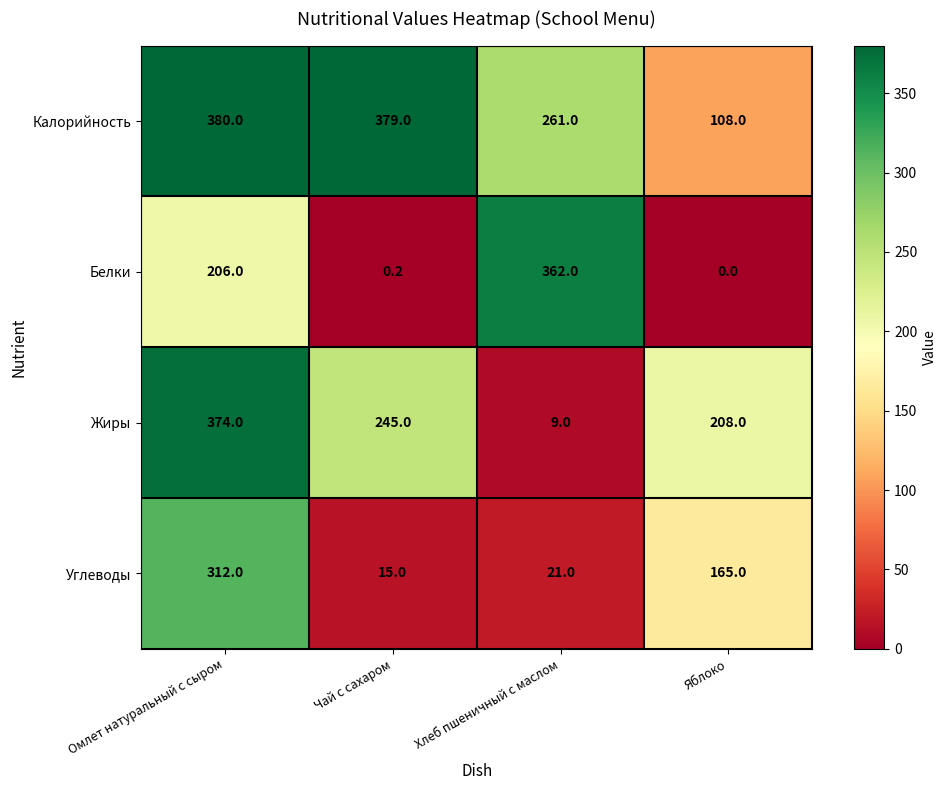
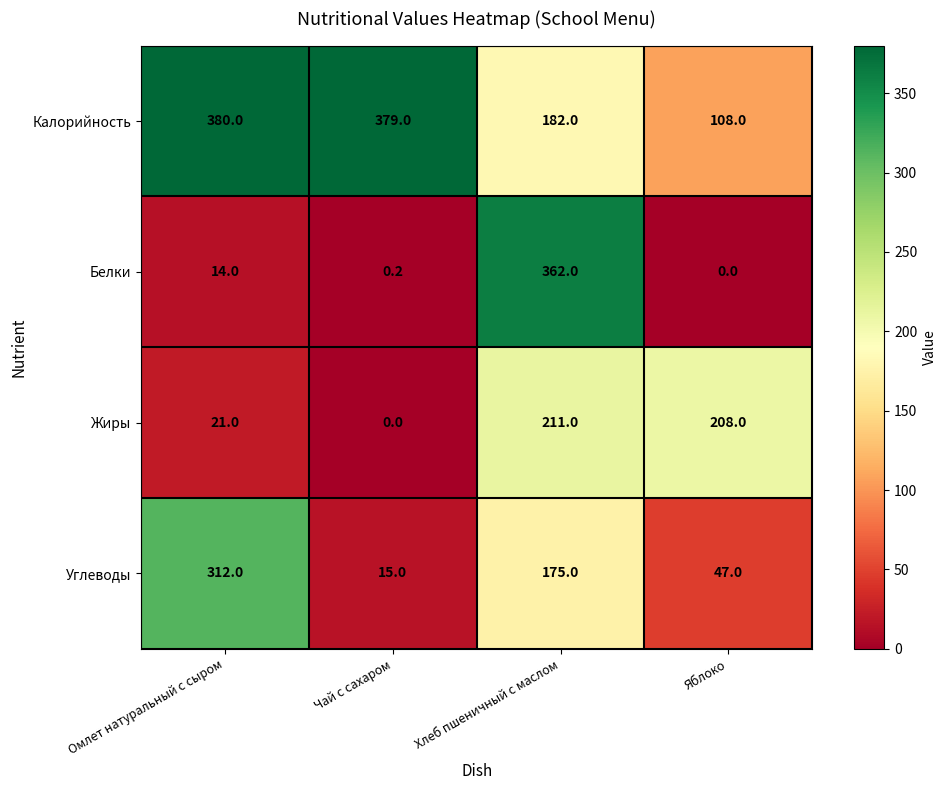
  {
    "Калорийность": {
      "Омлет натуральный с сыром": 380.0,
      "Чай с сахаром": 379.0,
-     "Хлеб пшеничный с маслом": 261.0,
+     "Хлеб пшеничный с маслом": 182.0,
      "Яблоко": 108.0
    },
    "Белки": {
-     "Омлет натуральный с сыром": 206.0,
+     "Омлет натуральный с сыром": 14.0,
      "Чай с сахаром": 0.2,
      "Хлеб пшеничный с маслом": 362.0,
      "Яблоко": 0.0
    },
    "Жиры": {
-     "Омлет натуральный с сыром": 374.0,
-     "Чай с сахаром": 245.0,
-     "Хлеб пшеничный с маслом": 9.0,
+     "Омлет натуральный с сыром": 21.0,
+     "Чай с сахаром": 0.0,
+     "Хлеб пшеничный с маслом": 211.0,
      "Яблоко": 208.0
    },
    "Углеводы": {
      "Омлет натуральный с сыром": 312.0,
      "Чай с сахаром": 15.0,
-     "Хлеб пшеничный с маслом": 21.0,
-     "Яблоко": 165.0
+     "Хлеб пшеничный с маслом": 175.0,
+     "Яблоко": 47.0
    }
  }
